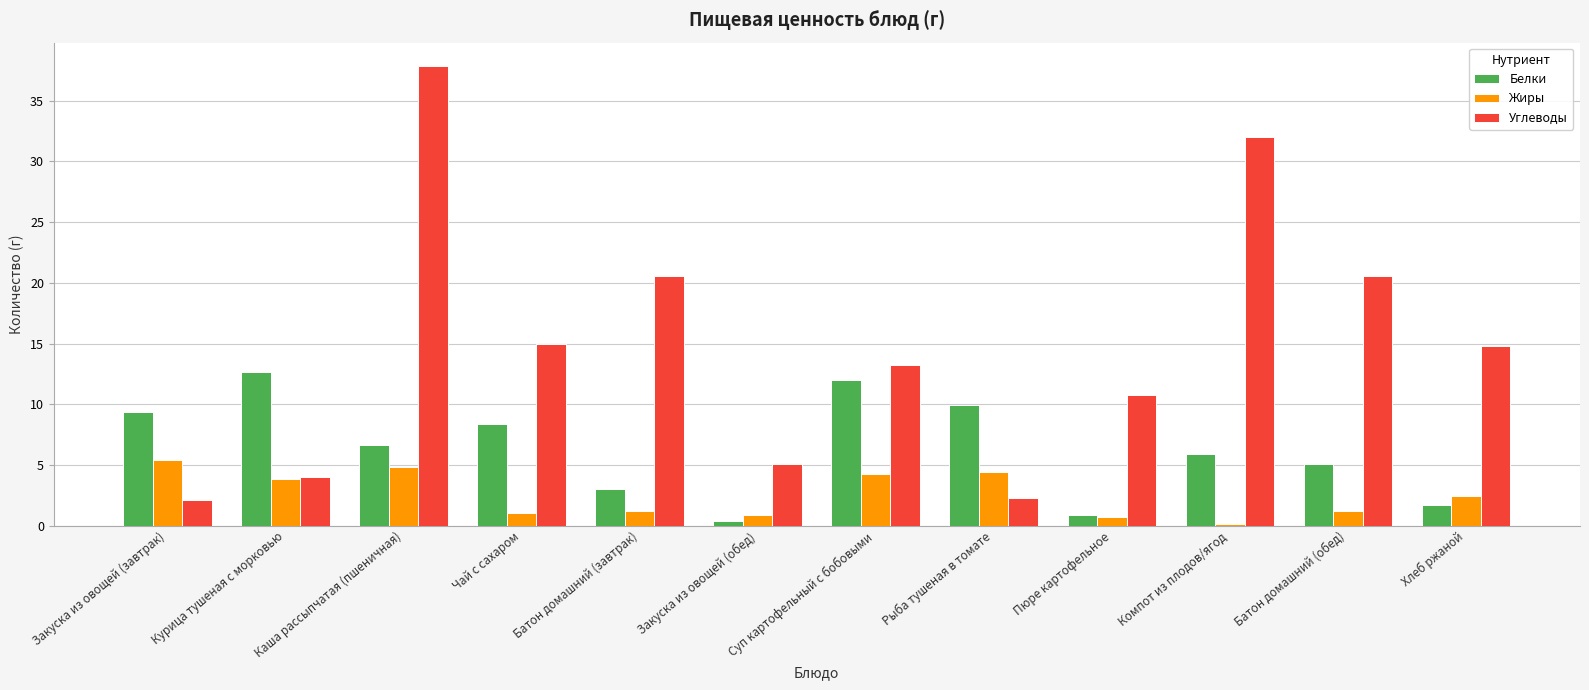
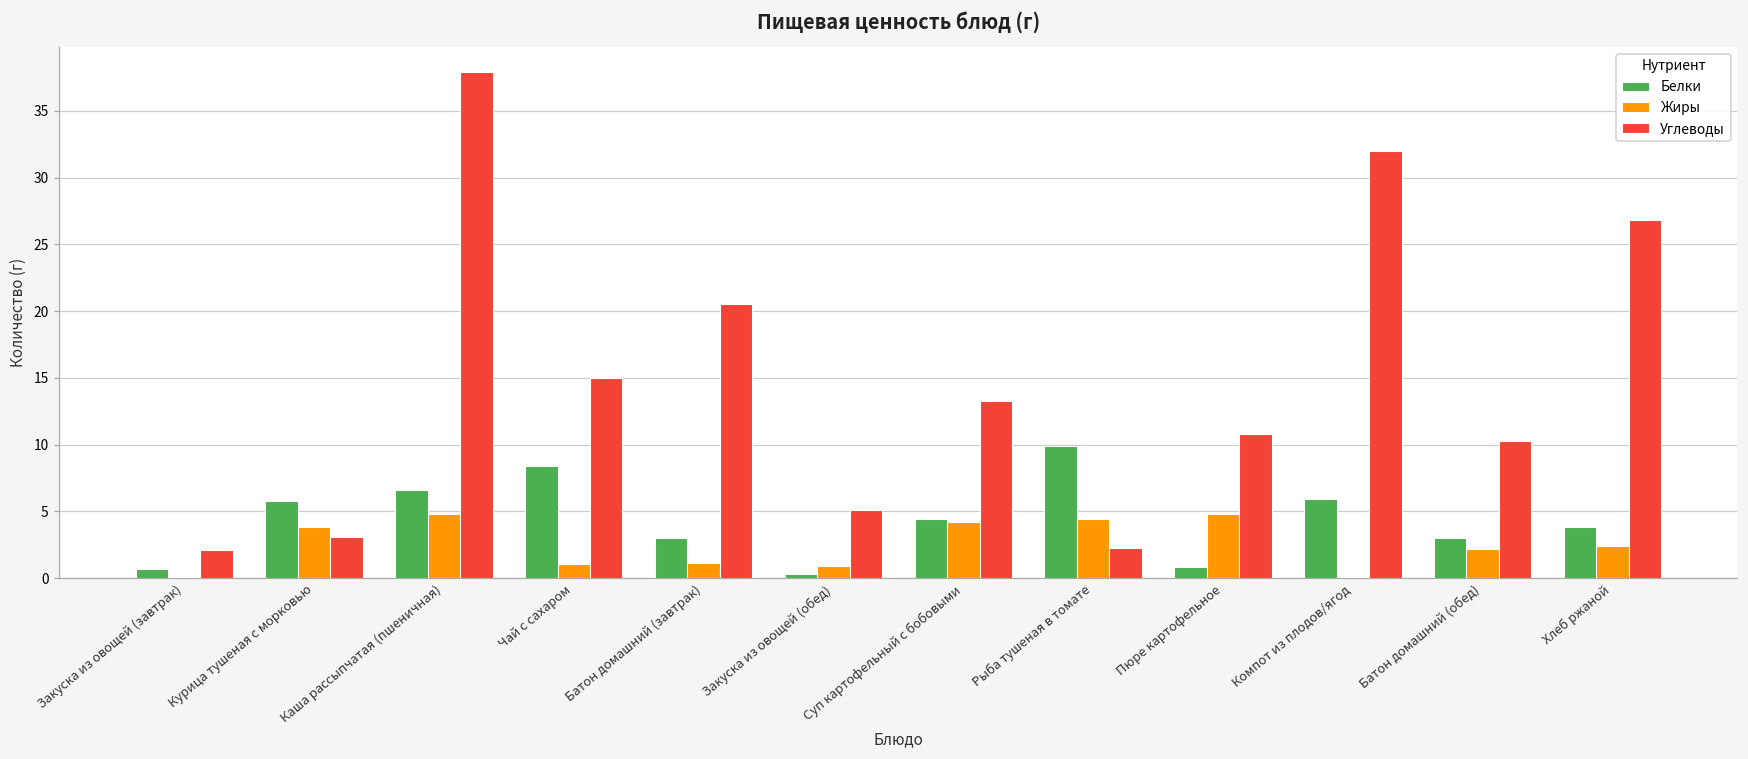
  {
    "Белки": {
-     "Закуска из овощей (завтрак)": 9.4,
-     "Курица тушеная с морковью": 12.7,
+     "Закуска из овощей (завтрак)": 0.7,
+     "Курица тушеная с морковью": 5.8,
      "Каша рассыпчатая (пшеничная)": 6.6,
      "Чай с сахаром": 8.4,
      "Батон домашний (завтрак)": 3.0,
      "Закуска из овощей (обед)": 0.3,
-     "Суп картофельный с бобовыми": 12.0,
+     "Суп картофельный с бобовыми": 4.4,
      "Рыба тушеная в томате": 9.9,
      "Пюре картофельное": 0.8,
      "Компот из плодов/ягод": 5.9,
-     "Батон домашний (обед)": 5.1,
-     "Хлеб ржаной": 1.7
+     "Батон домашний (обед)": 3.0,
+     "Хлеб ржаной": 3.8
    },
    "Жиры": {
-     "Закуска из овощей (завтрак)": 5.4,
+     "Закуска из овощей (завтрак)": 0.1,
      "Курица тушеная с морковью": 3.8,
      "Каша рассыпчатая (пшеничная)": 4.8,
      "Чай с сахаром": 1.0,
      "Батон домашний (завтрак)": 1.2,
      "Закуска из овощей (обед)": 0.9,
      "Суп картофельный с бобовыми": 4.2,
      "Рыба тушеная в томате": 4.5,
-     "Пюре картофельное": 0.7,
-     "Батон домашний (обед)": 1.2,
+     "Пюре картофельное": 4.8,
+     "Батон домашний (обед)": 2.2,
      "Хлеб ржаной": 2.4
    },
    "Углеводы": {
      "Закуска из овощей (завтрак)": 2.1,
-     "Курица тушеная с морковью": 4.0,
+     "Курица тушеная с морковью": 3.1,
      "Каша рассыпчатая (пшеничная)": 37.9,
      "Чай с сахаром": 15.0,
      "Батон домашний (завтрак)": 20.6,
      "Закуска из овощей (обед)": 5.1,
      "Суп картофельный с бобовыми": 13.2,
      "Рыба тушеная в томате": 2.3,
      "Пюре картофельное": 10.8,
      "Компот из плодов/ягод": 32.0,
-     "Батон домашний (обед)": 20.6,
-     "Хлеб ржаной": 14.8
+     "Батон домашний (обед)": 10.2,
+     "Хлеб ржаной": 26.8
    }
  }
